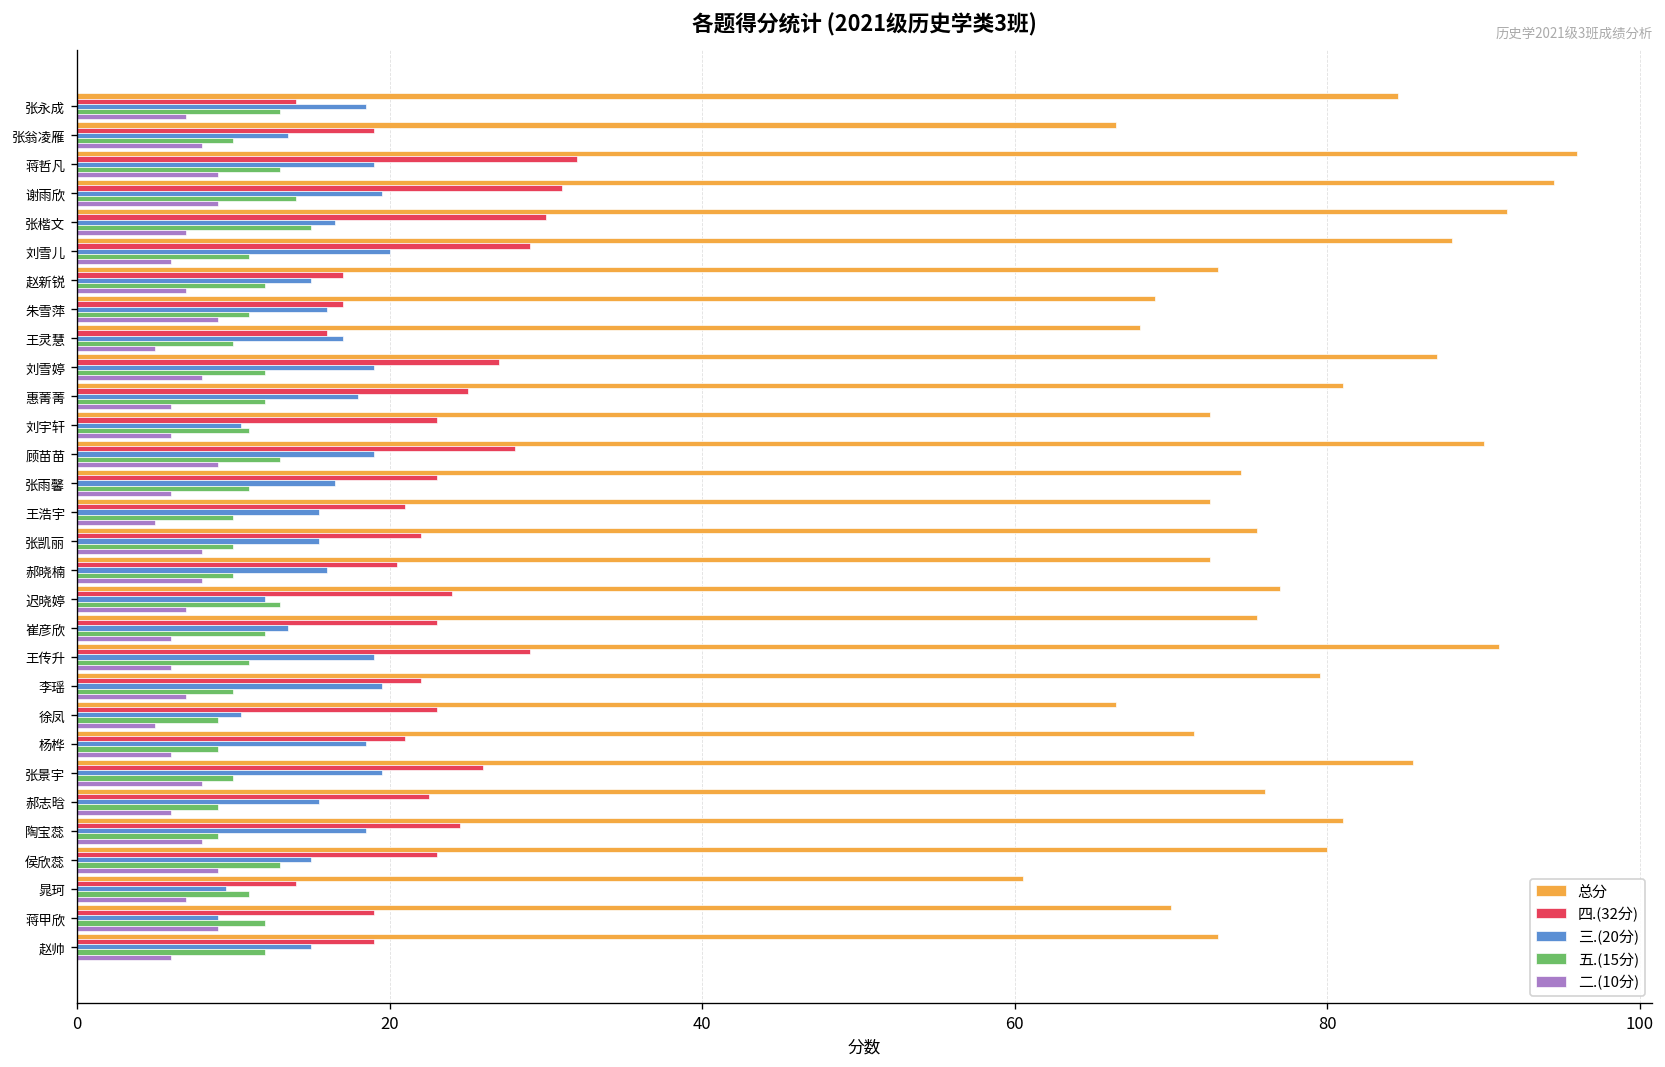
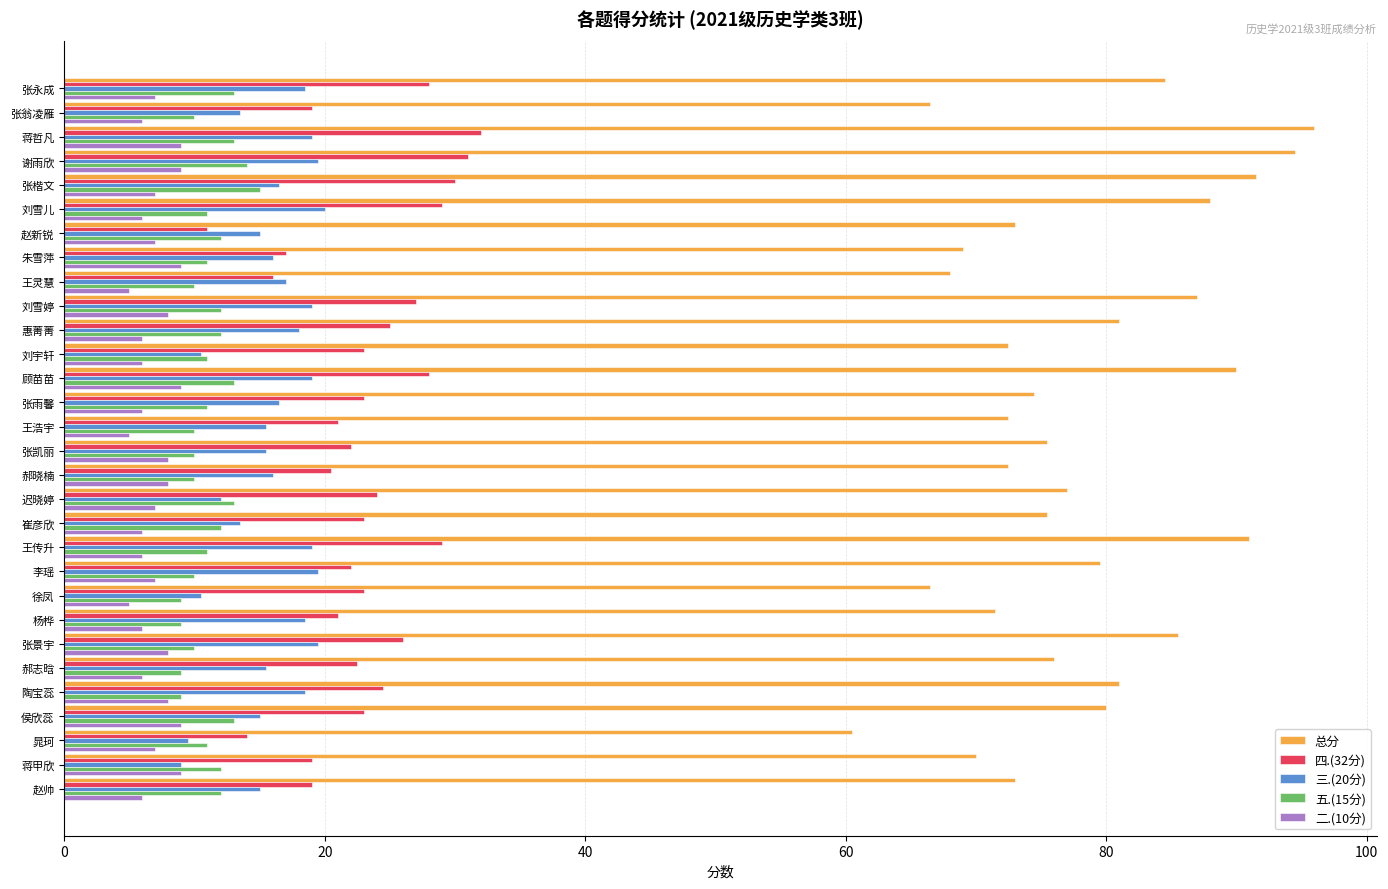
  {
    "总分": {
      "张永成": 84.5,
      "张翁凌雁": 66.5,
      "蒋哲凡": 96,
      "谢雨欣": 94.5,
      "张楷文": 91.5,
      "刘雪儿": 88,
      "赵新锐": 73,
      "朱雪萍": 69,
      "王灵慧": 68,
      "刘雪婷": 87,
      "惠菁菁": 81,
      "刘宇轩": 72.5,
      "顾苗苗": 90,
      "张雨馨": 74.5,
      "王浩宇": 72.5,
      "张凯丽": 75.5,
      "郝晓楠": 72.5,
      "迟晓婷": 77,
      "崔彦欣": 75.5,
      "王传升": 91,
      "李瑶": 79.5,
      "徐凤": 66.5,
      "杨桦": 71.5,
      "张景宇": 85.5,
      "郝志晗": 76,
      "陶宝蕊": 81,
      "侯欣蕊": 80,
      "晁珂": 60.5,
      "蒋甲欣": 70,
      "赵帅": 73
    },
    "四.(32分)": {
-     "张永成": 14,
+     "张永成": 28,
      "张翁凌雁": 19,
      "蒋哲凡": 32,
      "谢雨欣": 31,
      "张楷文": 30,
      "刘雪儿": 29,
-     "赵新锐": 17,
+     "赵新锐": 11,
      "朱雪萍": 17,
      "王灵慧": 16,
      "刘雪婷": 27,
      "惠菁菁": 25,
      "刘宇轩": 23,
      "顾苗苗": 28,
      "张雨馨": 23,
      "王浩宇": 21,
      "张凯丽": 22,
      "郝晓楠": 20.5,
      "迟晓婷": 24,
      "崔彦欣": 23,
      "王传升": 29,
      "李瑶": 22,
      "徐凤": 23,
      "杨桦": 21,
      "张景宇": 26,
      "郝志晗": 22.5,
      "陶宝蕊": 24.5,
      "侯欣蕊": 23,
      "晁珂": 14,
      "蒋甲欣": 19,
      "赵帅": 19
    },
    "三.(20分)": {
      "张永成": 18.5,
      "张翁凌雁": 13.5,
      "蒋哲凡": 19,
      "谢雨欣": 19.5,
      "张楷文": 16.5,
      "刘雪儿": 20,
      "赵新锐": 15,
      "朱雪萍": 16,
      "王灵慧": 17,
      "刘雪婷": 19,
      "惠菁菁": 18,
      "刘宇轩": 10.5,
      "顾苗苗": 19,
      "张雨馨": 16.5,
      "王浩宇": 15.5,
      "张凯丽": 15.5,
      "郝晓楠": 16,
      "迟晓婷": 12,
      "崔彦欣": 13.5,
      "王传升": 19,
      "李瑶": 19.5,
      "徐凤": 10.5,
      "杨桦": 18.5,
      "张景宇": 19.5,
      "郝志晗": 15.5,
      "陶宝蕊": 18.5,
      "侯欣蕊": 15,
      "晁珂": 9.5,
      "蒋甲欣": 9,
      "赵帅": 15
    },
    "五.(15分)": {
      "张永成": 13,
      "张翁凌雁": 10,
      "蒋哲凡": 13,
      "谢雨欣": 14,
      "张楷文": 15,
      "刘雪儿": 11,
      "赵新锐": 12,
      "朱雪萍": 11,
      "王灵慧": 10,
      "刘雪婷": 12,
      "惠菁菁": 12,
      "刘宇轩": 11,
      "顾苗苗": 13,
      "张雨馨": 11,
      "王浩宇": 10,
      "张凯丽": 10,
      "郝晓楠": 10,
      "迟晓婷": 13,
      "崔彦欣": 12,
      "王传升": 11,
      "李瑶": 10,
      "徐凤": 9,
      "杨桦": 9,
      "张景宇": 10,
      "郝志晗": 9,
      "陶宝蕊": 9,
      "侯欣蕊": 13,
      "晁珂": 11,
      "蒋甲欣": 12,
      "赵帅": 12
    },
    "二.(10分)": {
      "张永成": 7,
-     "张翁凌雁": 8,
+     "张翁凌雁": 6,
      "蒋哲凡": 9,
      "谢雨欣": 9,
      "张楷文": 7,
      "刘雪儿": 6,
      "赵新锐": 7,
      "朱雪萍": 9,
      "王灵慧": 5,
      "刘雪婷": 8,
      "惠菁菁": 6,
      "刘宇轩": 6,
      "顾苗苗": 9,
      "张雨馨": 6,
      "王浩宇": 5,
      "张凯丽": 8,
      "郝晓楠": 8,
      "迟晓婷": 7,
      "崔彦欣": 6,
      "王传升": 6,
      "李瑶": 7,
      "徐凤": 5,
      "杨桦": 6,
      "张景宇": 8,
      "郝志晗": 6,
      "陶宝蕊": 8,
      "侯欣蕊": 9,
      "晁珂": 7,
      "蒋甲欣": 9,
      "赵帅": 6
    }
  }
